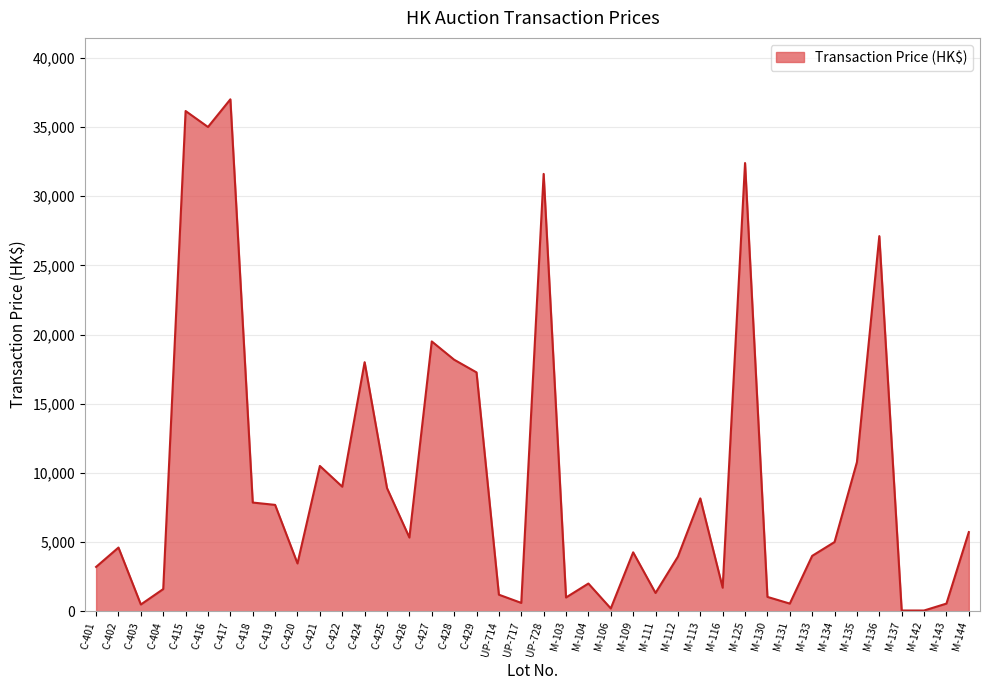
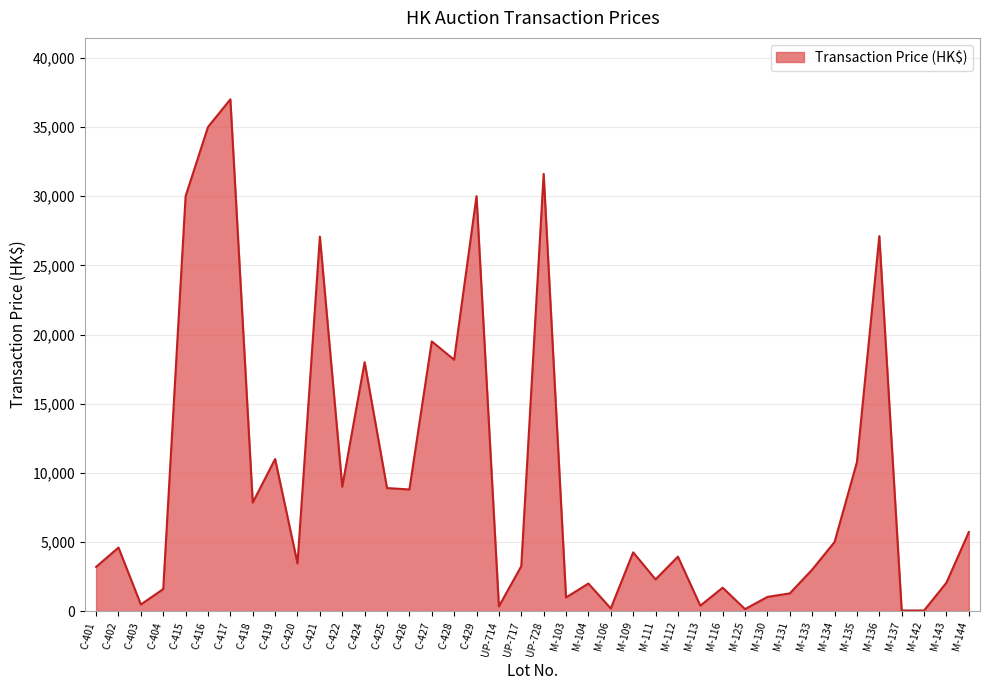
  {
    "C-401": "3,200",
    "C-402": "4,600",
    "C-403": "500",
    "C-404": "1,600",
-   "C-415": "36,200",
+   "C-415": "30,000",
    "C-416": "35,000",
    "C-417": "37,000",
    "C-418": "7,900",
-   "C-419": "7,700",
+   "C-419": "11,000",
    "C-420": "3,500",
-   "C-421": "10,500",
+   "C-421": "27,100",
    "C-422": "9,000",
    "C-424": "18,000",
    "C-425": "8,900",
-   "C-426": "5,300",
+   "C-426": "8,800",
    "C-427": "19,500",
    "C-428": "18,200",
-   "C-429": "17,300",
-   "UP-714": "1,200",
-   "UP-717": "600",
+   "C-429": "30,000",
+   "UP-714": "400",
+   "UP-717": "3,300",
    "UP-728": "31,600",
    "M-103": "1,000",
    "M-104": "2,000",
    "M-106": "200",
    "M-109": "4,300",
-   "M-111": "1,300",
+   "M-111": "2,300",
    "M-112": "3,900",
-   "M-113": "8,200",
+   "M-113": "400",
    "M-116": "1,700",
-   "M-125": "32,400",
+   "M-125": "200",
    "M-130": "1,000",
-   "M-131": "600",
-   "M-133": "4,000",
+   "M-131": "1,300",
+   "M-133": "3,000",
    "M-134": "5,000",
    "M-135": "10,800",
    "M-136": "27,100",
    "M-137": "100",
    "M-142": "100",
-   "M-143": "600",
+   "M-143": "2,100",
    "M-144": "5,700"
  }
